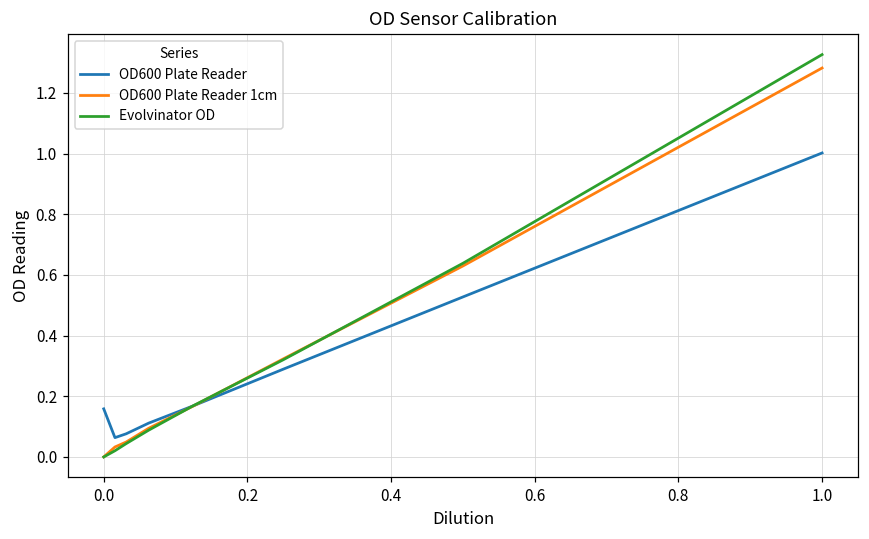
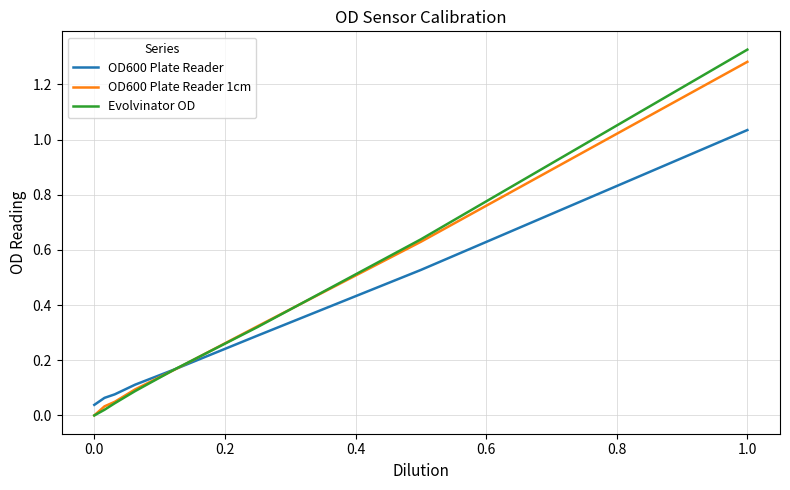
  {
    "OD600 Plate Reader": {
-     "0.0": 0.16,
-     "1.0": 1.00
+     "0.0": 0.04,
+     "1.0": 1.03
    },
    "OD600 Plate Reader 1cm": {
      "1.0": 1.28
    },
    "Evolvinator OD": {
      "1.0": 1.33
    }
  }
